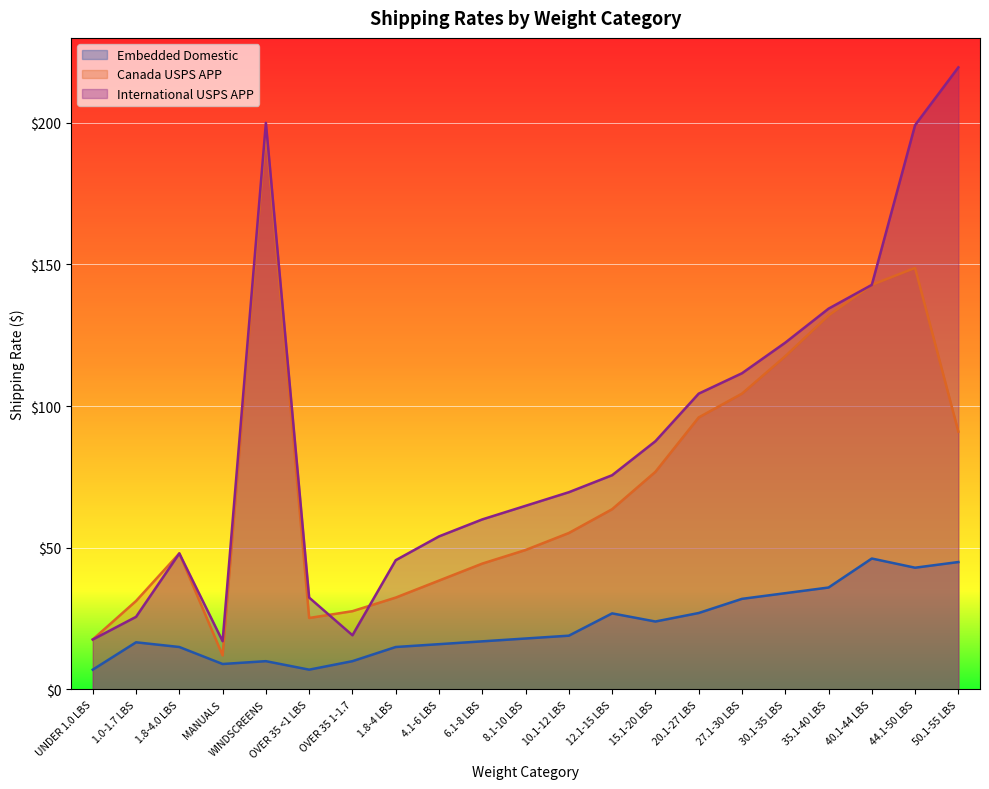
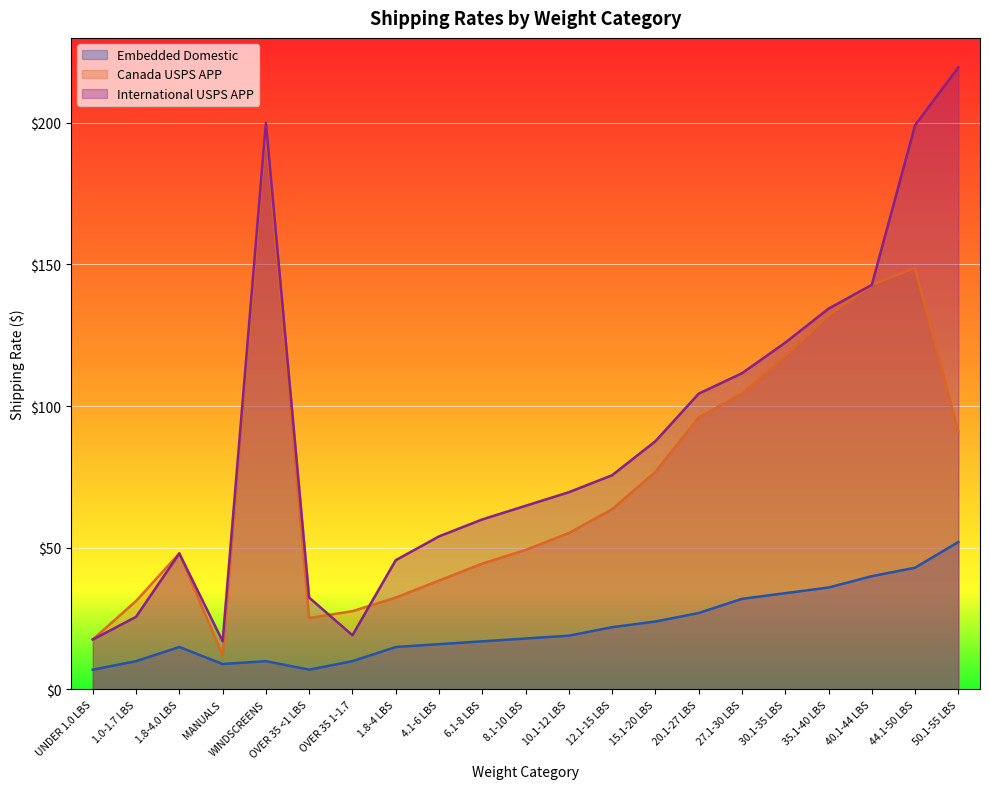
  {
    "Embedded Domestic": {
      "UNDER 1.0 LBS": "$7",
-     "1.0-1.7 LBS": "$17",
+     "1.0-1.7 LBS": "$10",
      "1.8-4.0 LBS": "$15",
      "MANUALS": "$9",
      "WINDSCREENS": "$10",
      "OVER 35 <1 LBS": "$7",
      "OVER 35 1-1.7": "$10",
      "1.8-4 LBS": "$15",
      "4.1-6 LBS": "$16",
      "6.1-8 LBS": "$17",
      "8.1-10 LBS": "$18",
      "10.1-12 LBS": "$19",
-     "12.1-15 LBS": "$27",
+     "12.1-15 LBS": "$22",
      "15.1-20 LBS": "$24",
      "20.1-27 LBS": "$27",
      "27.1-30 LBS": "$32",
      "30.1-35 LBS": "$34",
      "35.1-40 LBS": "$36",
-     "40.1-44 LBS": "$46",
+     "40.1-44 LBS": "$40",
      "44.1-50 LBS": "$43",
-     "50.1-55 LBS": "$45"
+     "50.1-55 LBS": "$52"
    },
    "Canada USPS APP": {
      "1.0-1.7 LBS": "$31",
      "MANUALS": "$12",
      "WINDSCREENS": "$197",
      "OVER 35 <1 LBS": "$25",
      "OVER 35 1-1.7": "$28",
      "1.8-4 LBS": "$32",
      "4.1-6 LBS": "$38",
      "6.1-8 LBS": "$44",
      "8.1-10 LBS": "$49",
      "10.1-12 LBS": "$55",
      "12.1-15 LBS": "$64",
      "15.1-20 LBS": "$77",
      "20.1-27 LBS": "$96",
      "27.1-30 LBS": "$104",
      "30.1-35 LBS": "$118",
      "35.1-40 LBS": "$132",
      "44.1-50 LBS": "$149",
      "50.1-55 LBS": "$91"
    },
    "International USPS APP": {
      "1.0-1.7 LBS": "$26",
      "MANUALS": "$17",
      "WINDSCREENS": "$200",
      "OVER 35 <1 LBS": "$32",
      "OVER 35 1-1.7": "$19",
      "1.8-4 LBS": "$46",
      "4.1-6 LBS": "$54",
      "6.1-8 LBS": "$60",
      "8.1-10 LBS": "$65",
      "10.1-12 LBS": "$70",
      "12.1-15 LBS": "$76",
      "15.1-20 LBS": "$88",
      "20.1-27 LBS": "$104",
      "27.1-30 LBS": "$112",
      "30.1-35 LBS": "$122",
      "35.1-40 LBS": "$134",
      "44.1-50 LBS": "$199",
      "50.1-55 LBS": "$220"
    }
  }
